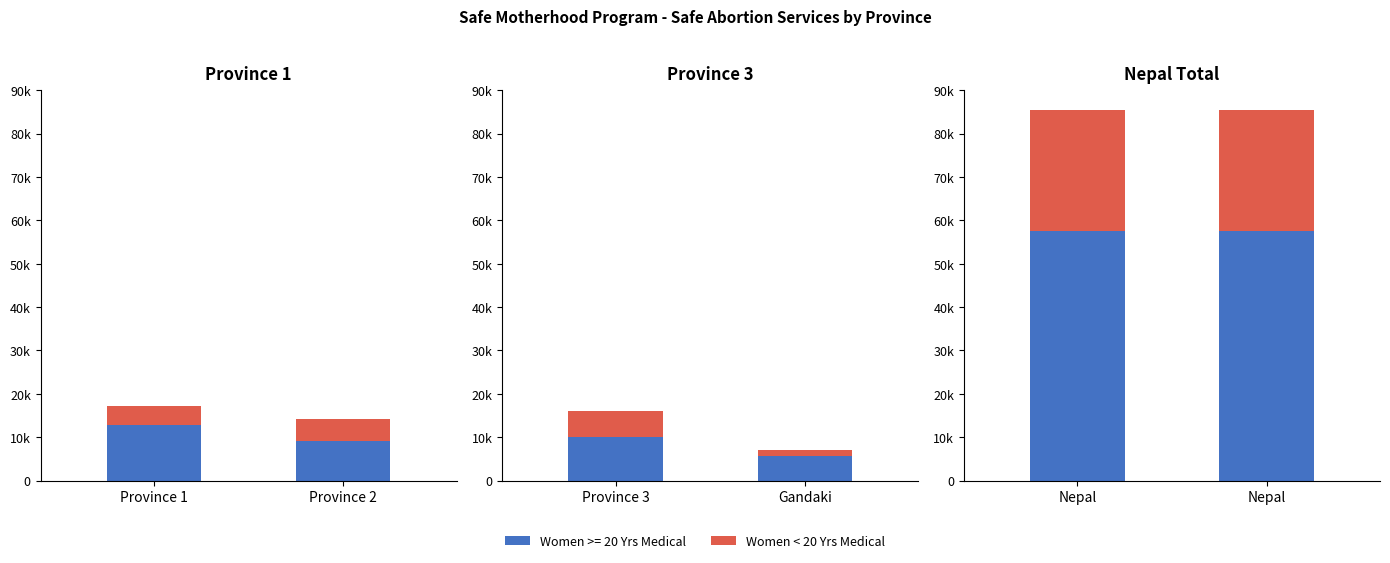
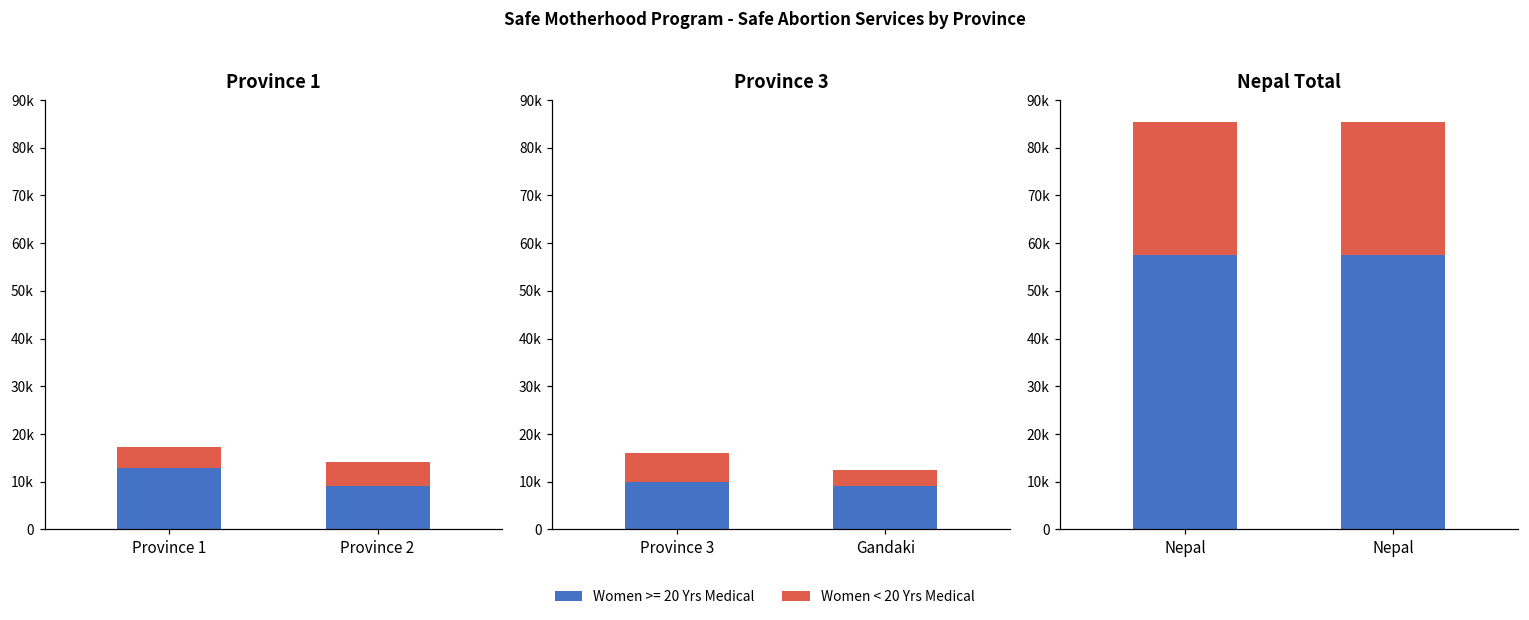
  {
    "Province 1": {
      "Women >= 20 Yrs Medical": {
        "Province 1": 13000,
        "Province 2": 9000
      },
      "Women < 20 Yrs Medical": {
        "Province 1": 4000,
        "Province 2": 5000
      }
    },
    "Province 3": {
      "Women >= 20 Yrs Medical": {
        "Province 3": 10000,
-       "Gandaki": 6000
+       "Gandaki": 9000
      },
      "Women < 20 Yrs Medical": {
        "Province 3": 6000,
-       "Gandaki": 1000
+       "Gandaki": 3000
      }
    }
  }
